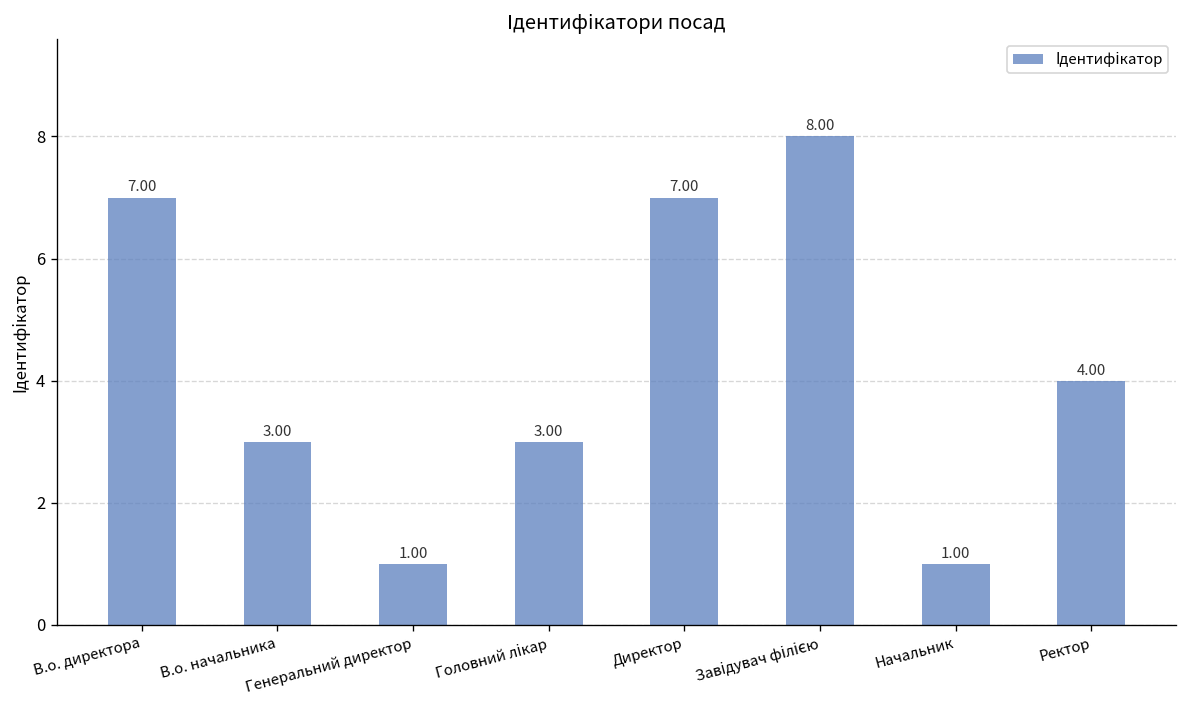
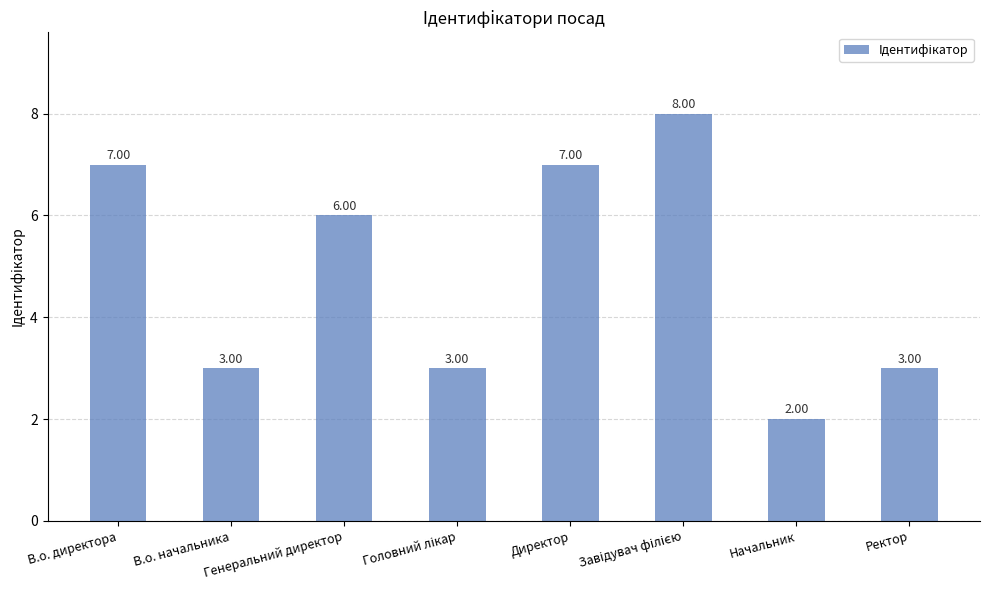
  {
    "В.о. директора": 7.00,
    "В.о. начальника": 3.00,
-   "Генеральний директор": 1.00,
+   "Генеральний директор": 6.00,
    "Головний лікар": 3.00,
    "Директор": 7.00,
    "Завідувач філією": 8.00,
-   "Начальник": 1.00,
-   "Ректор": 4.00
+   "Начальник": 2.00,
+   "Ректор": 3.00
  }
